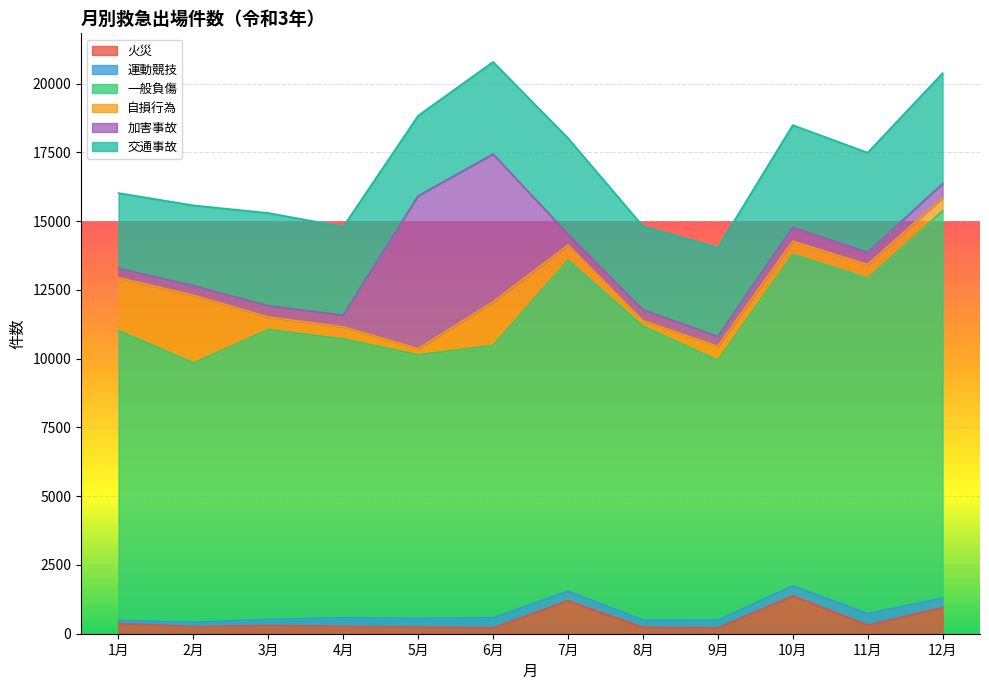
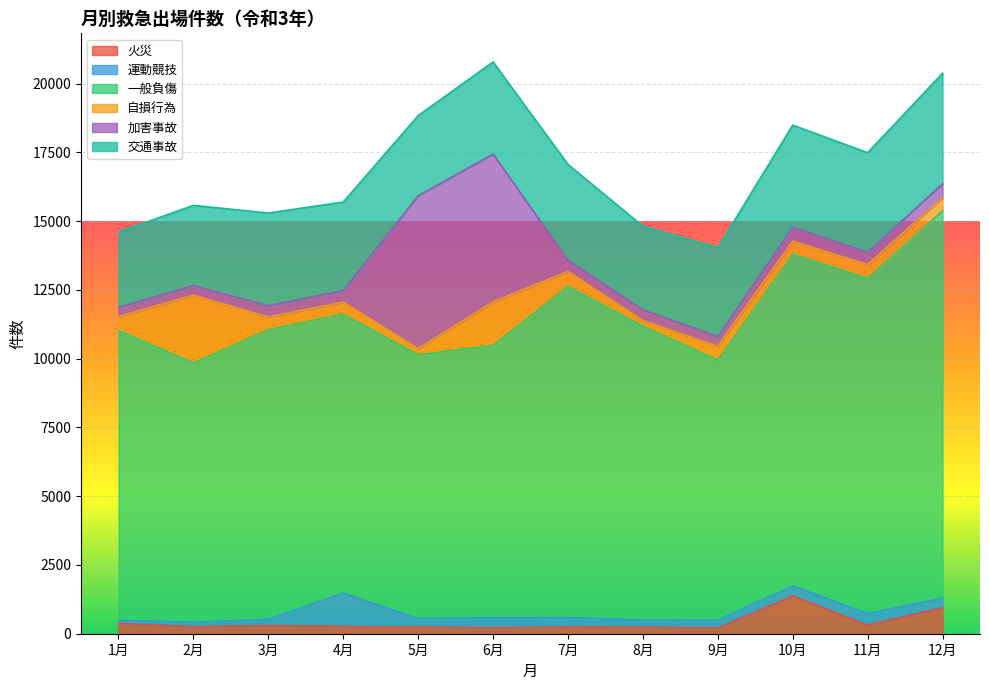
  {
    "火災": {
      "1月": 400,
      "2月": 300,
      "3月": 300,
      "4月": 300,
      "5月": 200,
      "6月": 200,
-     "7月": 1200,
+     "7月": 200,
      "8月": 200,
      "9月": 200,
      "10月": 1400,
      "11月": 300,
      "12月": 900
    },
    "運動競技": {
      "1月": 100,
      "2月": 200,
      "3月": 200,
-     "4月": 300,
+     "4月": 1200,
      "5月": 300,
      "6月": 400,
      "7月": 300,
      "8月": 300,
      "9月": 300,
      "10月": 400,
      "11月": 400,
      "12月": 300
    },
    "自損行為": {
-     "1月": 1900,
+     "1月": 500,
      "2月": 2500,
      "3月": 500,
      "4月": 400,
      "5月": 200,
      "6月": 1600,
      "7月": 500,
      "8月": 200,
      "9月": 500,
      "10月": 500,
      "11月": 500,
      "12月": 500
    },
    "加害事故": {
      "1月": 300,
      "2月": 300,
      "3月": 400,
      "4月": 400,
      "5月": 5600,
      "6月": 5400,
      "7月": 400,
      "8月": 400,
      "9月": 400,
      "10月": 500,
      "11月": 400,
      "12月": 500
    }
  }
